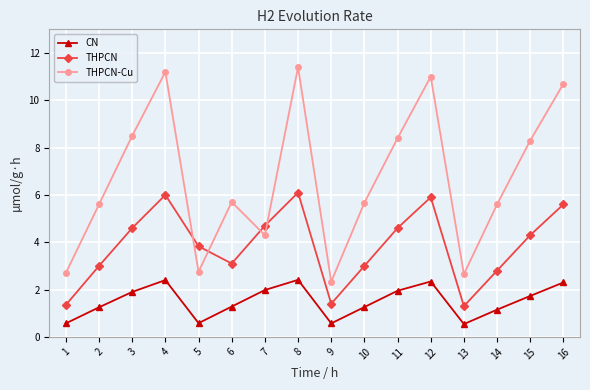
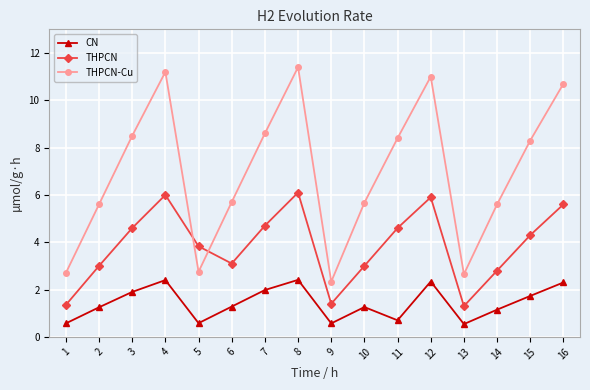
  {
    "CN": {
      "1": 0.6,
      "2": 1.3,
      "3": 1.9,
      "4": 2.4,
      "5": 0.6,
      "6": 1.3,
      "7": 2.0,
      "8": 2.4,
      "9": 0.6,
      "10": 1.3,
-     "11": 2.0,
+     "11": 0.7,
      "12": 2.3,
      "13": 0.5,
      "14": 1.2,
      "15": 1.7,
      "16": 2.3
    },
    "THPCN": {
      "1": 1.4,
      "2": 3.0,
      "3": 4.6,
      "4": 6.0,
      "5": 3.8,
      "6": 3.1,
      "7": 4.7,
      "8": 6.1,
      "9": 1.4,
      "10": 3.0,
      "11": 4.6,
      "12": 5.9,
      "13": 1.3,
      "14": 2.8,
      "15": 4.3,
      "16": 5.6
    },
    "THPCN-Cu": {
      "1": 2.7,
      "2": 5.6,
      "3": 8.5,
      "4": 11.2,
      "5": 2.8,
      "6": 5.7,
-     "7": 4.3,
+     "7": 8.6,
      "8": 11.4,
      "9": 2.3,
      "10": 5.7,
      "11": 8.4,
      "12": 11.0,
      "13": 2.7,
      "14": 5.6,
      "15": 8.3,
      "16": 10.7
    }
  }
